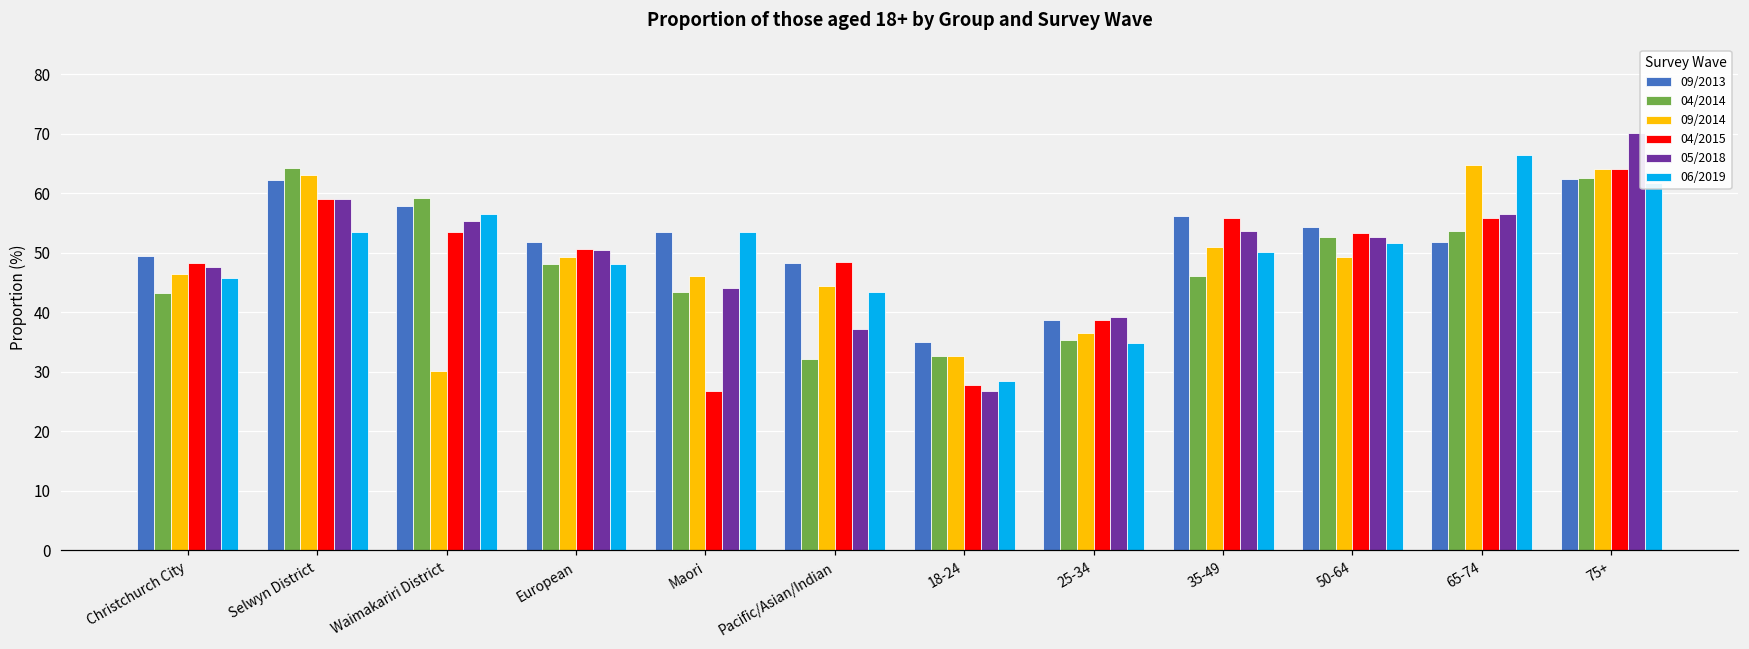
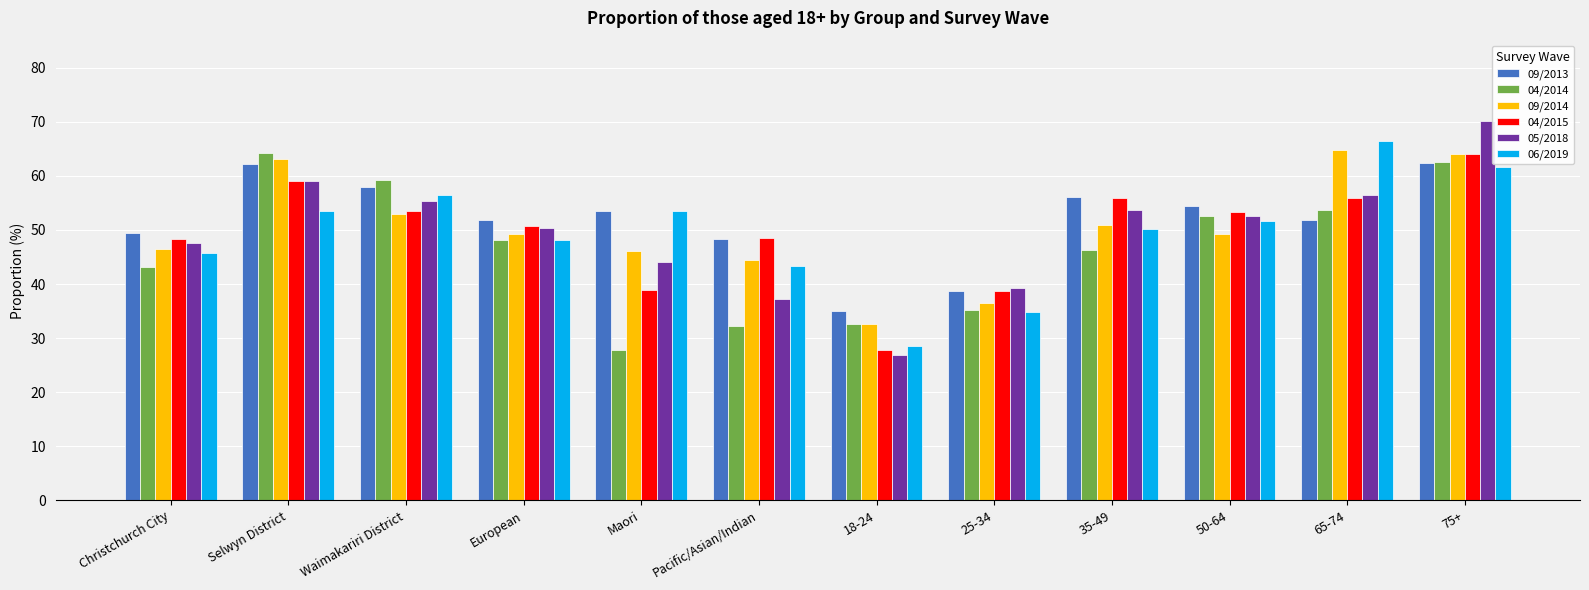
  {
    "09/2013": {
      "Christchurch City": 49,
      "Selwyn District": 62,
      "Waimakariri District": 58,
      "European": 52,
      "Maori": 54,
      "Pacific/Asian/Indian": 48,
      "18-24": 35,
      "25-34": 39,
      "35-49": 56,
      "50-64": 54,
      "65-74": 52,
      "75+": 62
    },
    "04/2014": {
      "Christchurch City": 43,
      "Selwyn District": 64,
      "Waimakariri District": 59,
      "European": 48,
-     "Maori": 43,
+     "Maori": 28,
      "Pacific/Asian/Indian": 32,
      "18-24": 33,
      "25-34": 35,
      "35-49": 46,
      "50-64": 53,
      "65-74": 54,
      "75+": 63
    },
    "09/2014": {
      "Christchurch City": 46,
      "Selwyn District": 63,
-     "Waimakariri District": 30,
+     "Waimakariri District": 53,
      "European": 49,
      "Maori": 46,
      "Pacific/Asian/Indian": 45,
      "18-24": 33,
      "25-34": 37,
      "35-49": 51,
      "50-64": 49,
      "65-74": 65,
      "75+": 64
    },
    "04/2015": {
      "Christchurch City": 48,
      "Selwyn District": 59,
      "Waimakariri District": 53,
      "European": 51,
-     "Maori": 27,
+     "Maori": 39,
      "Pacific/Asian/Indian": 49,
      "18-24": 28,
      "25-34": 39,
      "35-49": 56,
      "50-64": 53,
      "65-74": 56,
      "75+": 64
    },
    "05/2018": {
      "Christchurch City": 48,
      "Selwyn District": 59,
      "Waimakariri District": 55,
      "European": 50,
      "Maori": 44,
      "Pacific/Asian/Indian": 37,
      "18-24": 27,
      "25-34": 39,
      "35-49": 54,
      "50-64": 53,
      "65-74": 56,
      "75+": 70
    },
    "06/2019": {
      "Christchurch City": 46,
      "Selwyn District": 54,
      "Waimakariri District": 57,
      "European": 48,
      "Maori": 54,
      "Pacific/Asian/Indian": 43,
      "18-24": 29,
      "25-34": 35,
      "35-49": 50,
      "50-64": 52,
      "65-74": 66,
      "75+": 62
    }
  }
